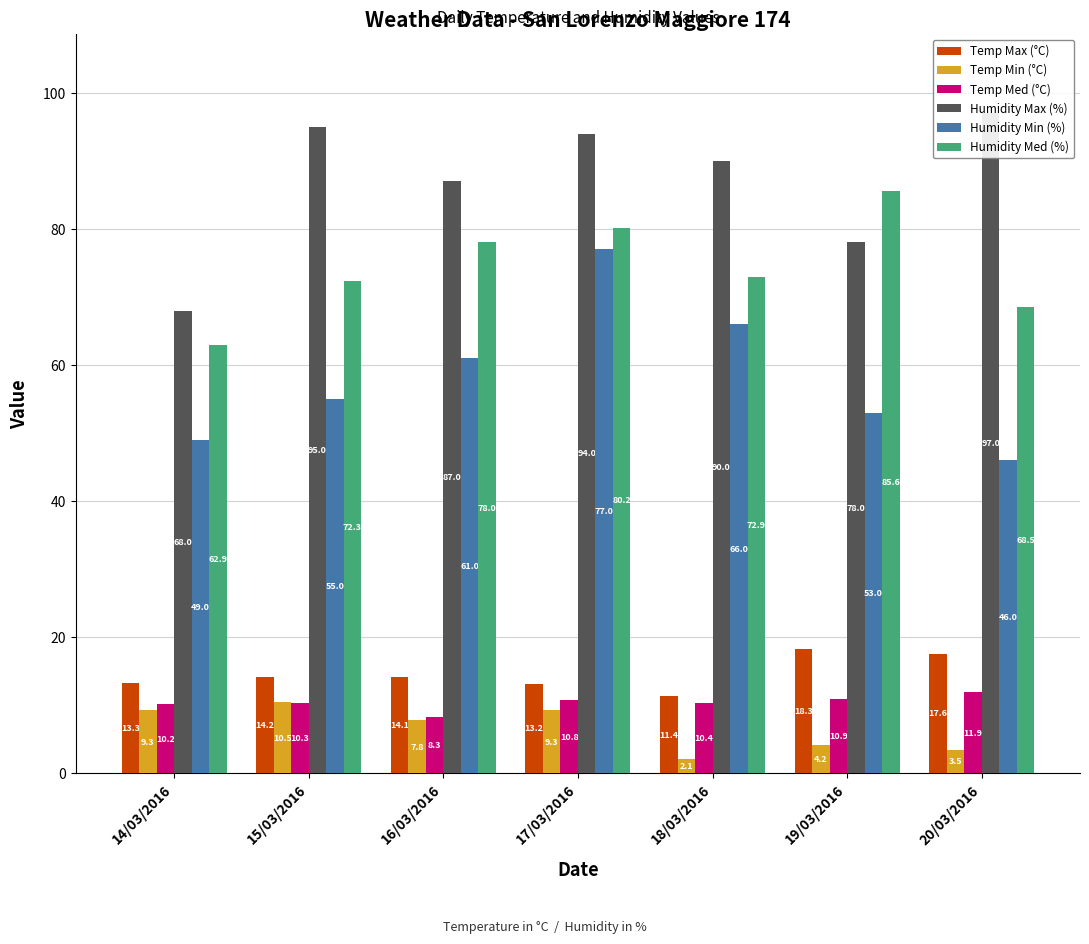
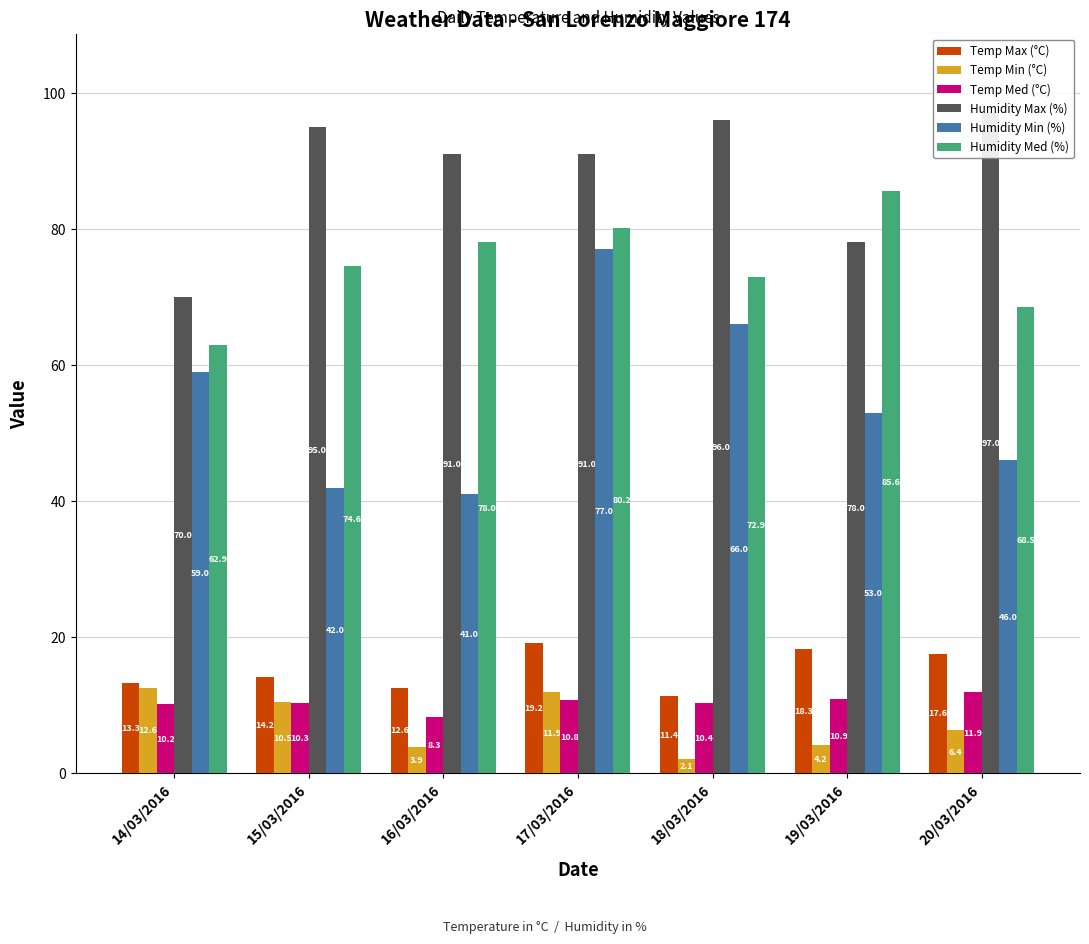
  {
    "Temp Max (°C)": {
      "14/03/2016": 13.3,
      "15/03/2016": 14.2,
-     "16/03/2016": 14.1,
-     "17/03/2016": 13.2,
+     "16/03/2016": 12.6,
+     "17/03/2016": 19.2,
      "18/03/2016": 11.4,
      "19/03/2016": 18.3,
      "20/03/2016": 17.6
    },
    "Temp Min (°C)": {
-     "14/03/2016": 9.3,
+     "14/03/2016": 12.6,
      "15/03/2016": 10.5,
-     "16/03/2016": 7.8,
-     "17/03/2016": 9.3,
+     "16/03/2016": 3.9,
+     "17/03/2016": 11.9,
      "18/03/2016": 2.1,
      "19/03/2016": 4.2,
-     "20/03/2016": 3.5
+     "20/03/2016": 6.4
    },
    "Temp Med (°C)": {
      "14/03/2016": 10.2,
      "15/03/2016": 10.3,
      "16/03/2016": 8.3,
      "17/03/2016": 10.8,
      "18/03/2016": 10.4,
      "19/03/2016": 10.9,
      "20/03/2016": 11.9
    },
    "Humidity Max (%)": {
-     "14/03/2016": 68.0,
+     "14/03/2016": 70.0,
      "15/03/2016": 95.0,
-     "16/03/2016": 87.0,
-     "17/03/2016": 94.0,
-     "18/03/2016": 90.0,
+     "16/03/2016": 91.0,
+     "17/03/2016": 91.0,
+     "18/03/2016": 96.0,
      "19/03/2016": 78.0
    },
    "Humidity Min (%)": {
-     "14/03/2016": 49.0,
-     "15/03/2016": 55.0,
-     "16/03/2016": 61.0,
+     "14/03/2016": 59.0,
+     "15/03/2016": 42.0,
+     "16/03/2016": 41.0,
      "17/03/2016": 77.0,
      "18/03/2016": 66.0,
      "19/03/2016": 53.0,
      "20/03/2016": 46.0
    },
    "Humidity Med (%)": {
      "14/03/2016": 62.9,
-     "15/03/2016": 72.3,
+     "15/03/2016": 74.6,
      "16/03/2016": 78.0,
      "17/03/2016": 80.2,
      "18/03/2016": 72.9,
      "19/03/2016": 85.6,
      "20/03/2016": 68.5
    }
  }
